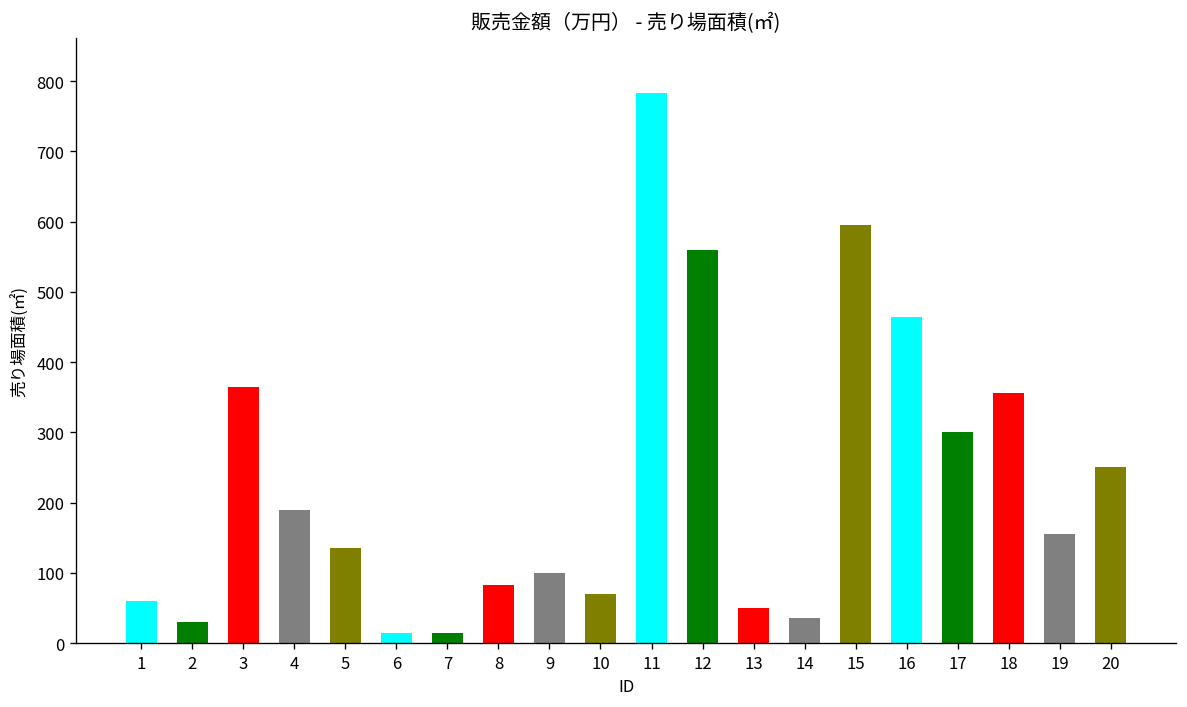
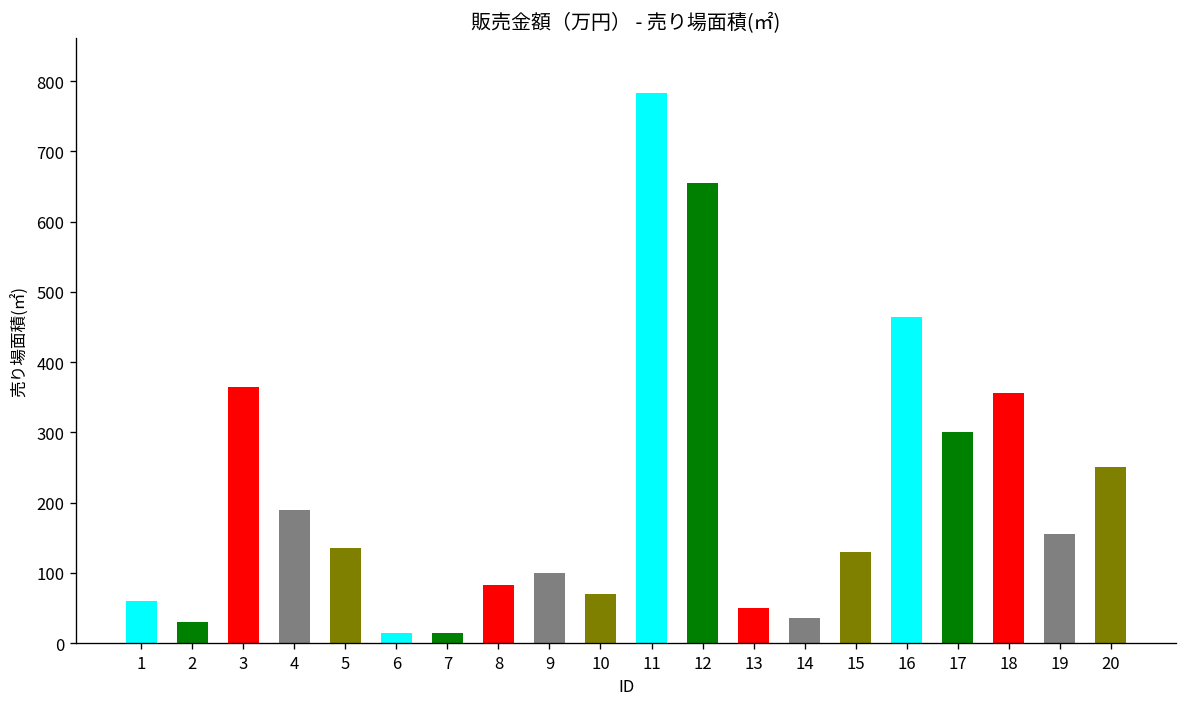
  {
    "1": 60,
    "2": 30,
    "3": 370,
    "4": 190,
    "5": 140,
    "6": 20,
    "7": 10,
    "8": 80,
    "9": 100,
    "10": 70,
    "11": 780,
-   "12": 560,
+   "12": 660,
    "13": 50,
    "14": 40,
-   "15": 600,
+   "15": 130,
    "16": 460,
    "17": 300,
    "18": 360,
    "19": 160,
    "20": 250
  }
